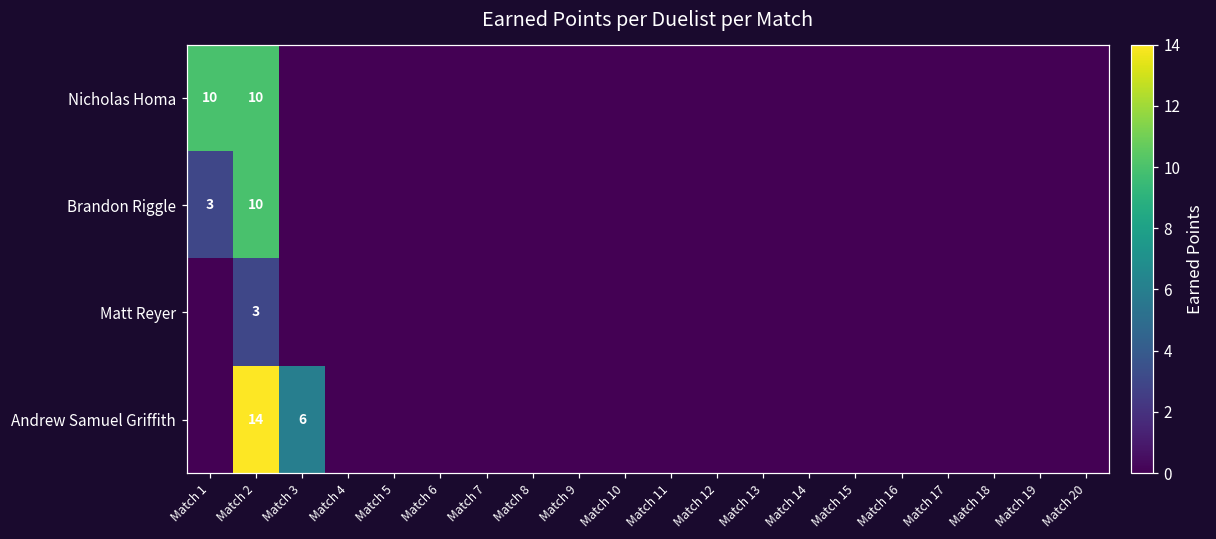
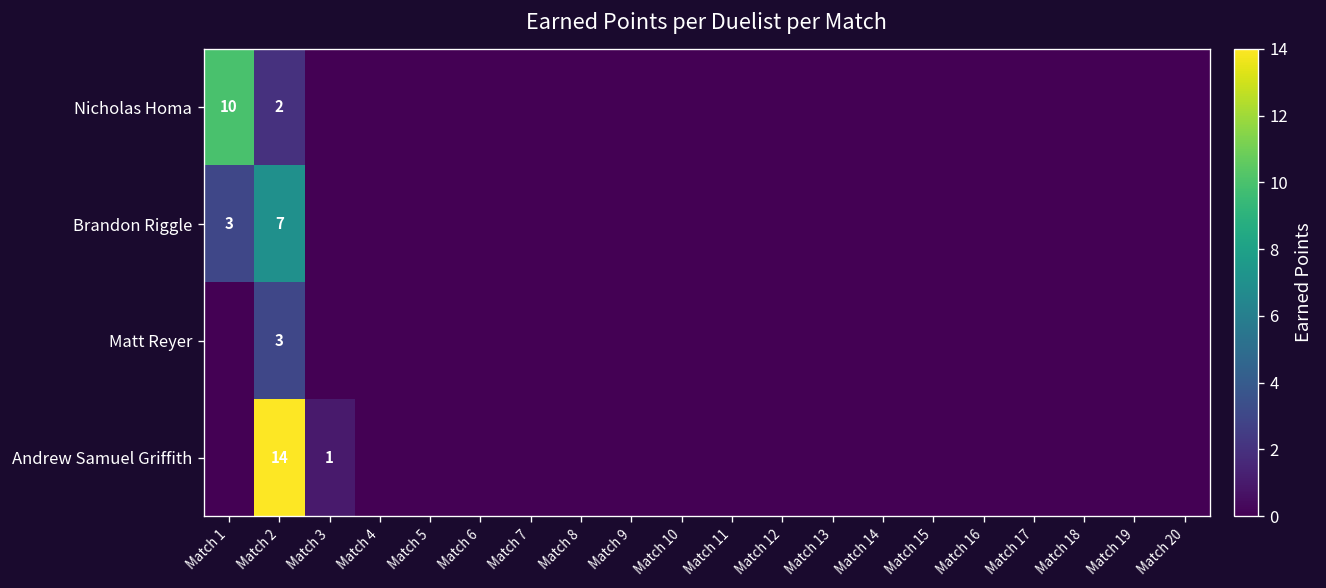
  {
    "Nicholas Homa": {
      "Match 1": 10,
-     "Match 2": 10
+     "Match 2": 2
    },
    "Brandon Riggle": {
      "Match 1": 3,
-     "Match 2": 10
+     "Match 2": 7
    },
    "Matt Reyer": {
      "Match 2": 3
    },
    "Andrew Samuel Griffith": {
      "Match 2": 14,
-     "Match 3": 6
+     "Match 3": 1
    }
  }
